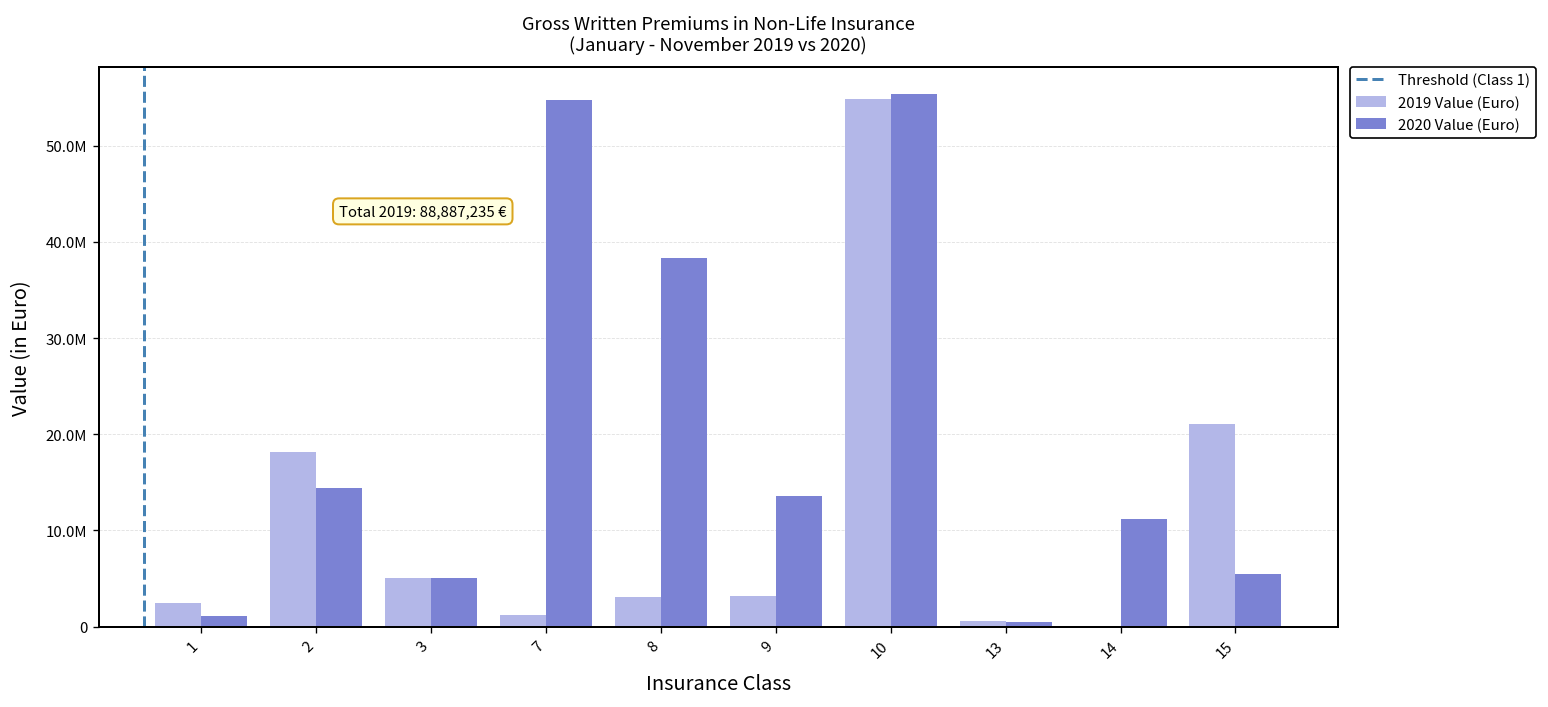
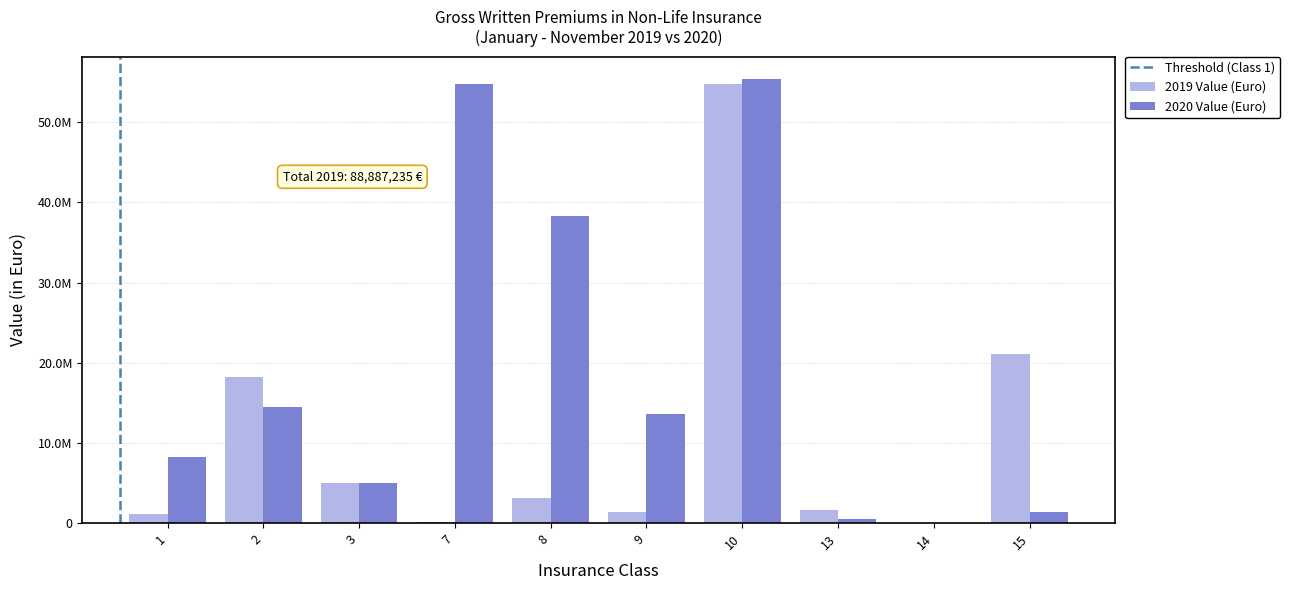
  {
    "2019 Value (Euro)": {
-     "1": 2000000,
+     "1": 1000000,
      "2": 18000000,
      "3": 5000000,
-     "7": 1000000,
+     "7": 0,
      "8": 3000000,
-     "9": 3000000,
+     "9": 1000000,
      "10": 55000000,
-     "13": 1000000,
+     "13": 2000000,
      "15": 21000000
    },
    "2020 Value (Euro)": {
-     "1": 1000000,
+     "1": 8000000,
      "2": 14000000,
      "3": 5000000,
      "7": 55000000,
      "8": 38000000,
      "9": 14000000,
      "10": 55000000,
      "13": 1000000,
-     "14": 11000000,
-     "15": 5000000
+     "14": 0,
+     "15": 1000000
    }
  }
